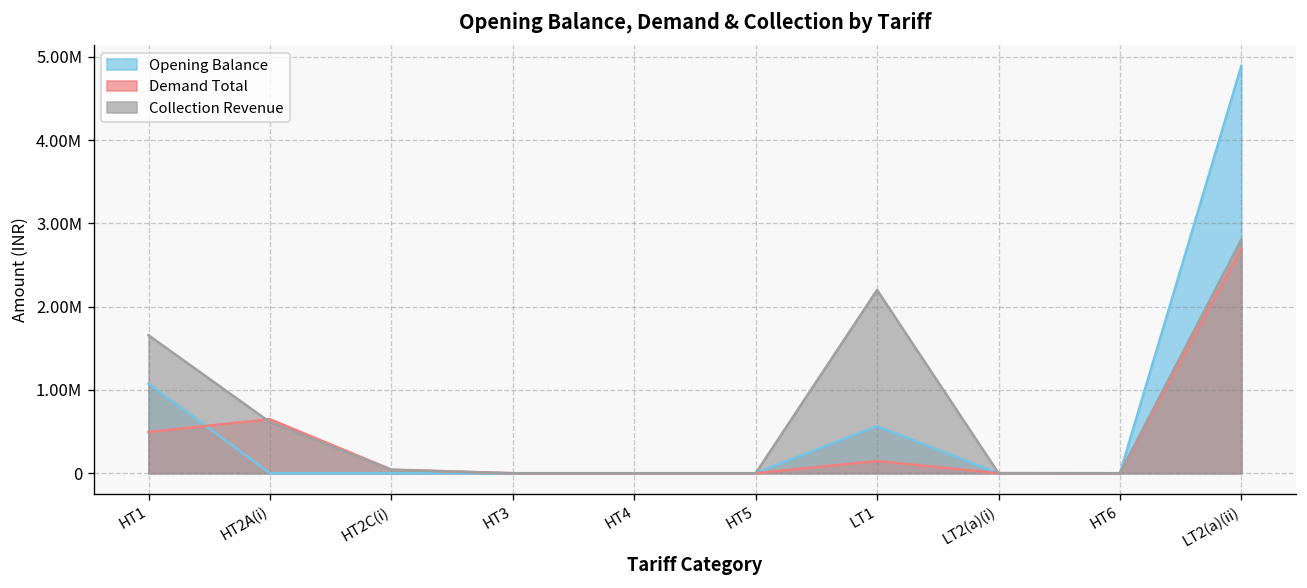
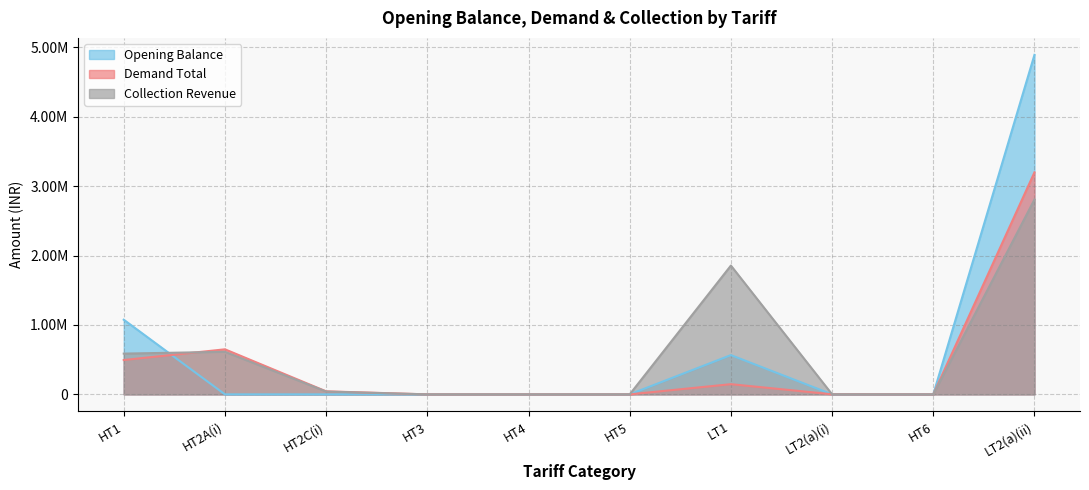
  {
    "Opening Balance": {
      "HT1": 1100000,
      "HT2A(i)": 0,
      "HT2C(i)": 0,
      "LT1": 600000,
      "LT2(a)(ii)": 4900000
    },
    "Demand Total": {
      "HT1": 500000,
      "LT1": 100000,
-     "LT2(a)(ii)": 2700000
+     "LT2(a)(ii)": 3200000
    },
    "Collection Revenue": {
-     "HT1": 1700000,
-     "LT1": 2200000,
+     "HT1": 600000,
+     "LT1": 1900000,
      "LT2(a)(ii)": 2800000
    }
  }
